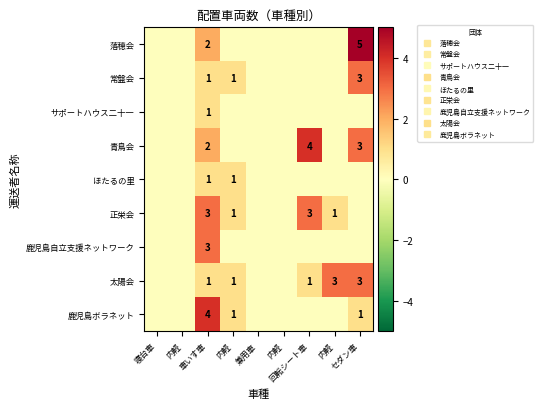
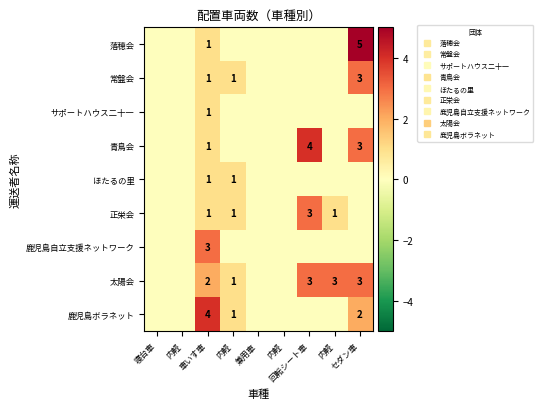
  {
    "落穂会": {
-     "車いす車": 2,
+     "車いす車": 1,
      "セダン車": 5
    },
    "常盤会": {
      "車いす車": 1,
      "セダン車": 3
    },
    "サポートハウス二十一": {
      "車いす車": 1
    },
    "青鳥会": {
-     "車いす車": 2,
+     "車いす車": 1,
      "回転シート車": 4,
      "セダン車": 3
    },
    "ほたるの里": {
      "車いす車": 1
    },
    "正栄会": {
-     "車いす車": 3,
+     "車いす車": 1,
      "回転シート車": 3
    },
    "鹿児島自立支援ネットワーク": {
      "車いす車": 3
    },
    "太陽会": {
-     "車いす車": 1,
-     "回転シート車": 1,
+     "車いす車": 2,
+     "回転シート車": 3,
      "セダン車": 3
    },
    "鹿児島ボラネット": {
      "車いす車": 4,
-     "セダン車": 1
+     "セダン車": 2
    }
  }
